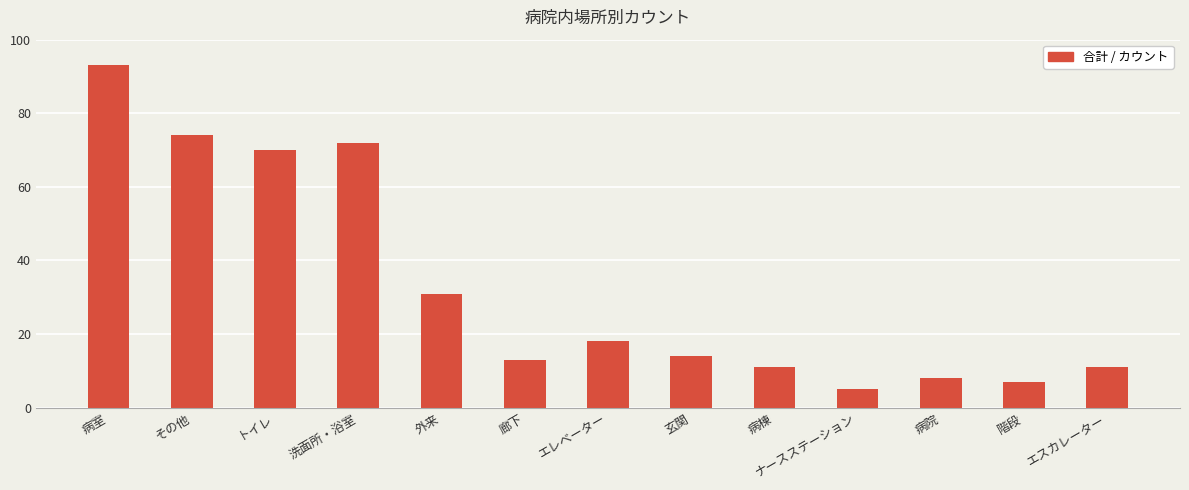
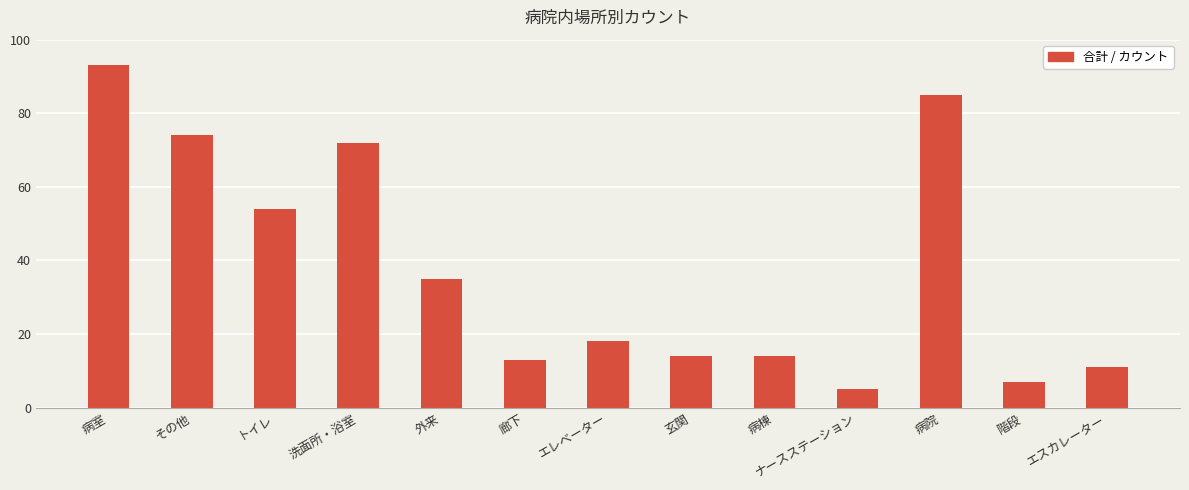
  {
    "病室": 93,
    "その他": 74,
-   "トイレ": 70,
+   "トイレ": 54,
    "洗面所・浴室": 72,
-   "外来": 31,
+   "外来": 35,
    "廊下": 13,
    "エレベーター": 18,
    "玄関": 14,
-   "病棟": 11,
+   "病棟": 14,
    "ナースステーション": 5,
-   "病院": 8,
+   "病院": 85,
    "階段": 7,
    "エスカレーター": 11
  }
